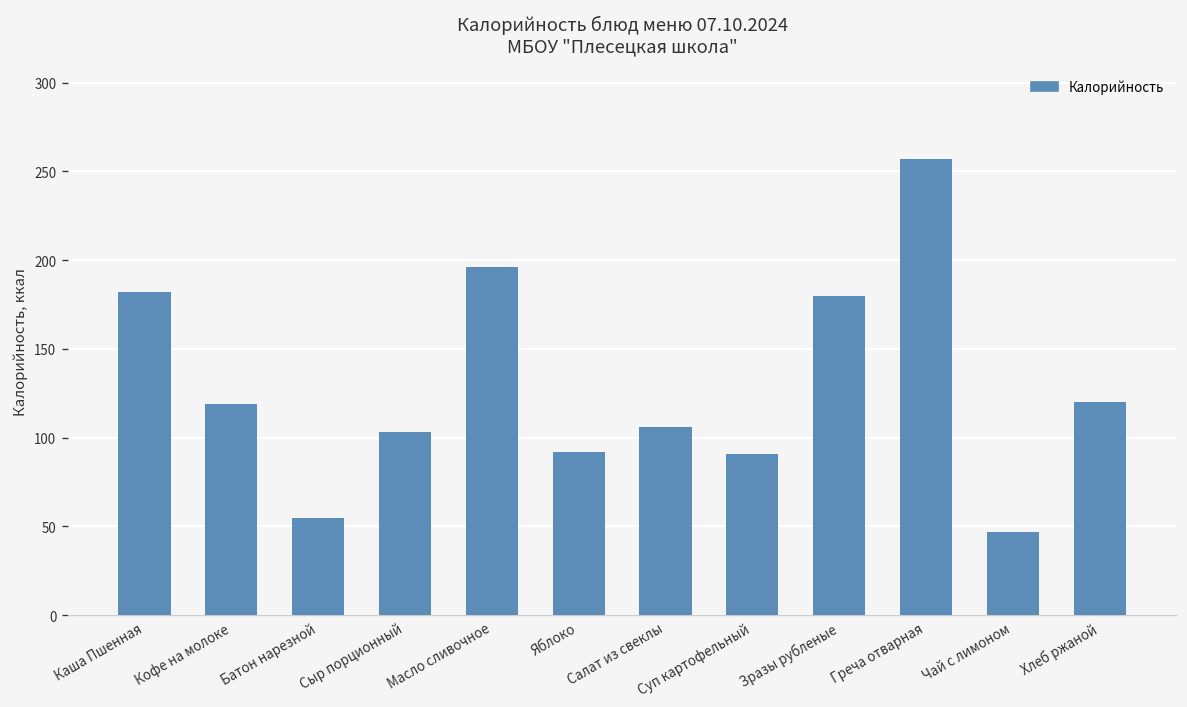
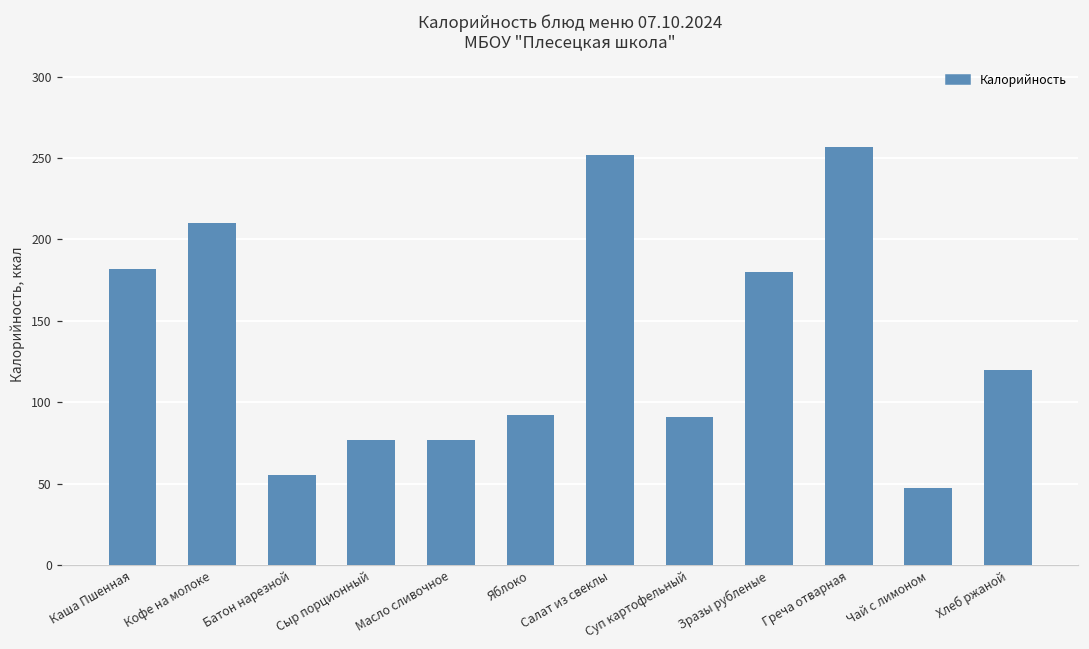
  {
    "Каша Пшенная": 182,
-   "Кофе на молоке": 119,
+   "Кофе на молоке": 210,
    "Батон нарезной": 55,
-   "Сыр порционный": 103,
-   "Масло сливочное": 196,
+   "Сыр порционный": 77,
+   "Масло сливочное": 77,
    "Яблоко": 92,
-   "Салат из свеклы": 106,
+   "Салат из свеклы": 252,
    "Суп картофельный": 91,
    "Зразы рубленые": 180,
    "Греча отварная": 257,
    "Чай с лимоном": 47,
    "Хлеб ржаной": 120
  }
